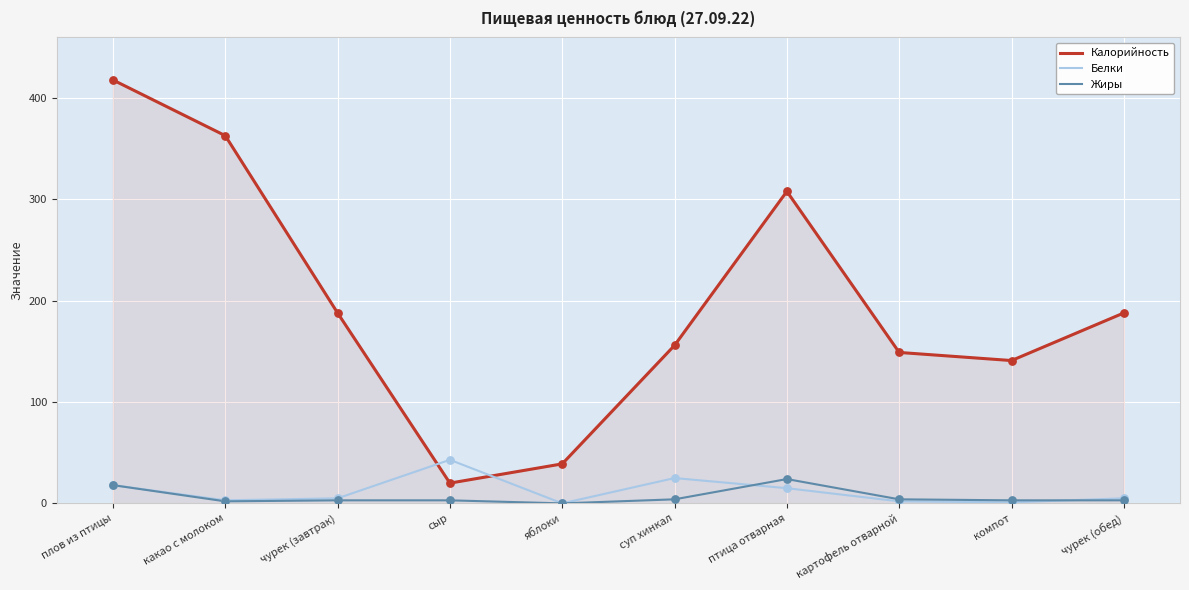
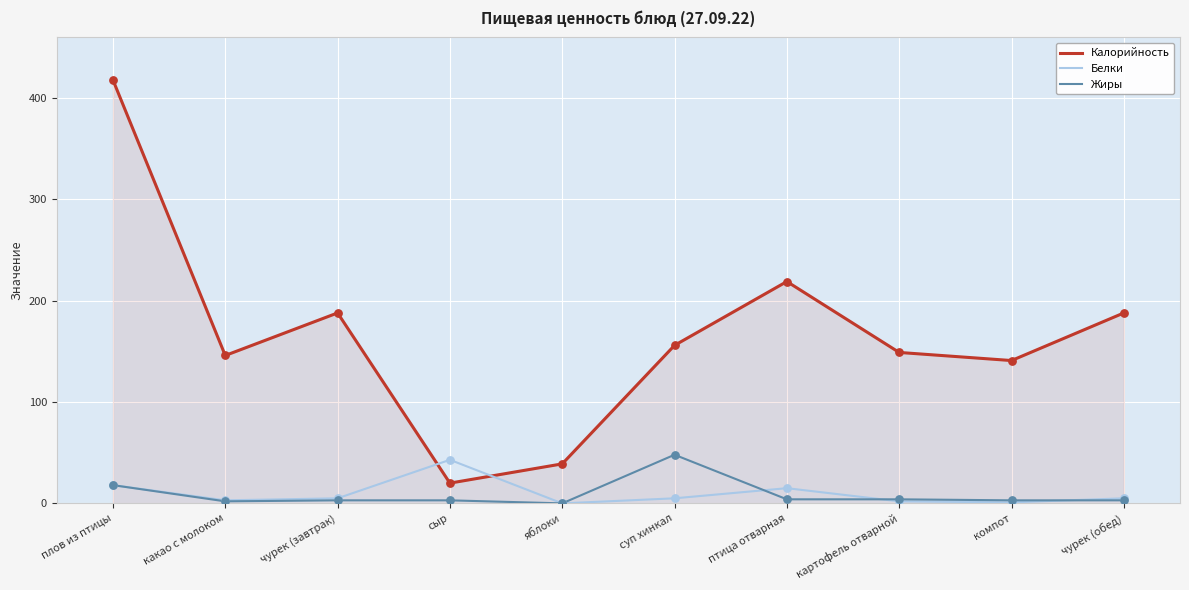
  {
    "Калорийность": {
      "плов из птицы": 418,
-     "какао с молоком": 363,
+     "какао с молоком": 146,
      "чурек (завтрак)": 188,
      "сыр": 20,
      "яблоки": 39,
      "суп хинкал": 156,
-     "птица отварная": 308,
+     "птица отварная": 219,
      "картофель отварной": 149,
      "компот": 141,
      "чурек (обед)": 188
    },
    "Белки": {
      "сыр": 43,
-     "суп хинкал": 25,
+     "суп хинкал": 5,
      "птица отварная": 15
    },
    "Жиры": {
      "сыр": 3,
-     "суп хинкал": 4,
-     "птица отварная": 24
+     "суп хинкал": 48,
+     "птица отварная": 4
    }
  }
